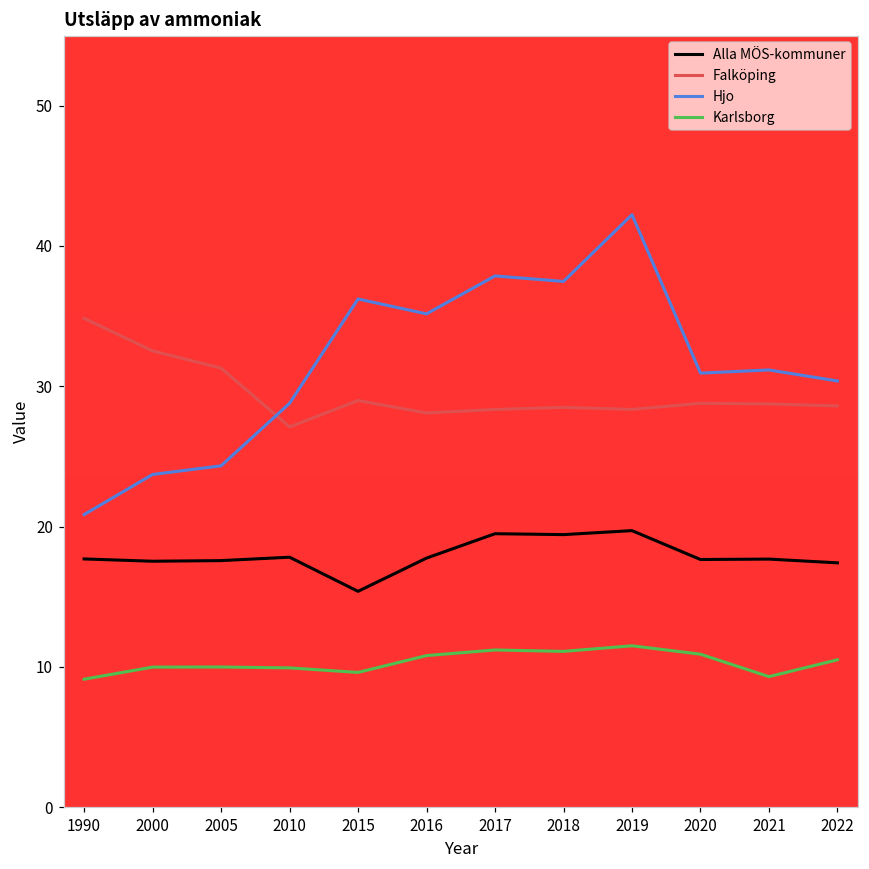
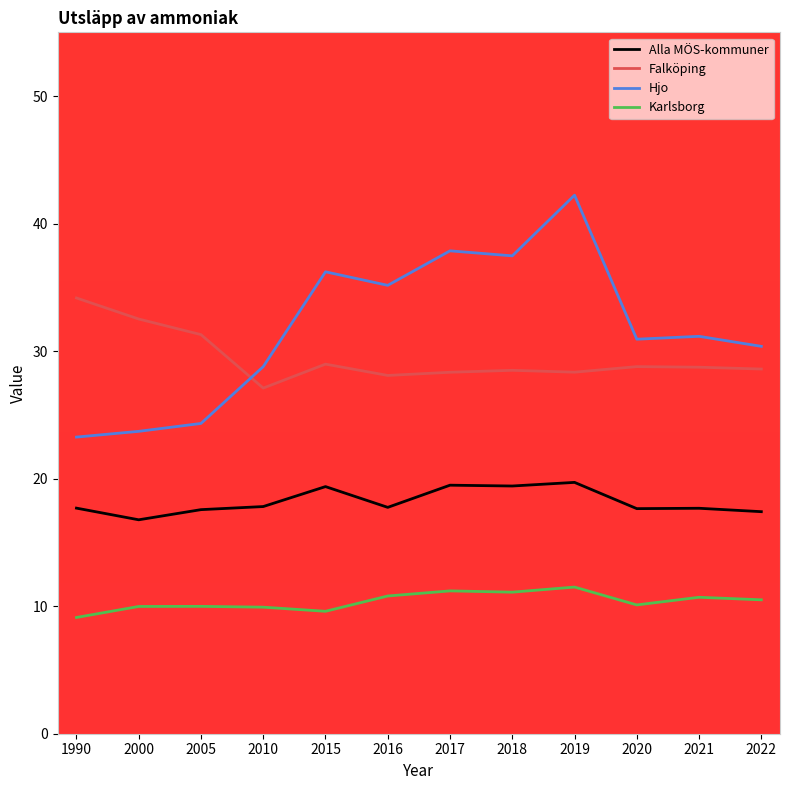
  {
    "Alla MÖS-kommuner": {
      "1990": 17.7,
-     "2000": 17.5,
+     "2000": 16.8,
      "2005": 17.6,
      "2010": 17.8,
-     "2015": 15.4,
+     "2015": 19.4,
      "2016": 17.8,
      "2017": 19.5,
      "2018": 19.4,
      "2019": 19.7,
      "2020": 17.7,
      "2021": 17.7,
      "2022": 17.4
    },
    "Falköping": {
-     "1990": 34.8,
+     "1990": 34.2,
      "2000": 32.5,
      "2005": 31.3,
      "2010": 27.1,
      "2015": 29.0,
      "2016": 28.1,
      "2017": 28.3,
      "2018": 28.5,
      "2019": 28.4,
      "2020": 28.8,
      "2021": 28.7,
      "2022": 28.6
    },
    "Hjo": {
-     "1990": 20.9,
+     "1990": 23.3,
      "2000": 23.7,
      "2005": 24.3,
      "2010": 28.8,
      "2015": 36.2,
      "2016": 35.2,
      "2017": 37.9,
      "2018": 37.5,
      "2019": 42.2,
      "2020": 30.9,
      "2021": 31.2,
      "2022": 30.4
    },
    "Karlsborg": {
      "1990": 9.1,
      "2000": 10.0,
      "2005": 10.0,
      "2010": 9.9,
      "2015": 9.6,
      "2016": 10.8,
      "2017": 11.2,
      "2018": 11.1,
      "2019": 11.5,
-     "2020": 10.9,
-     "2021": 9.3,
+     "2020": 10.1,
+     "2021": 10.7,
      "2022": 10.5
    }
  }
